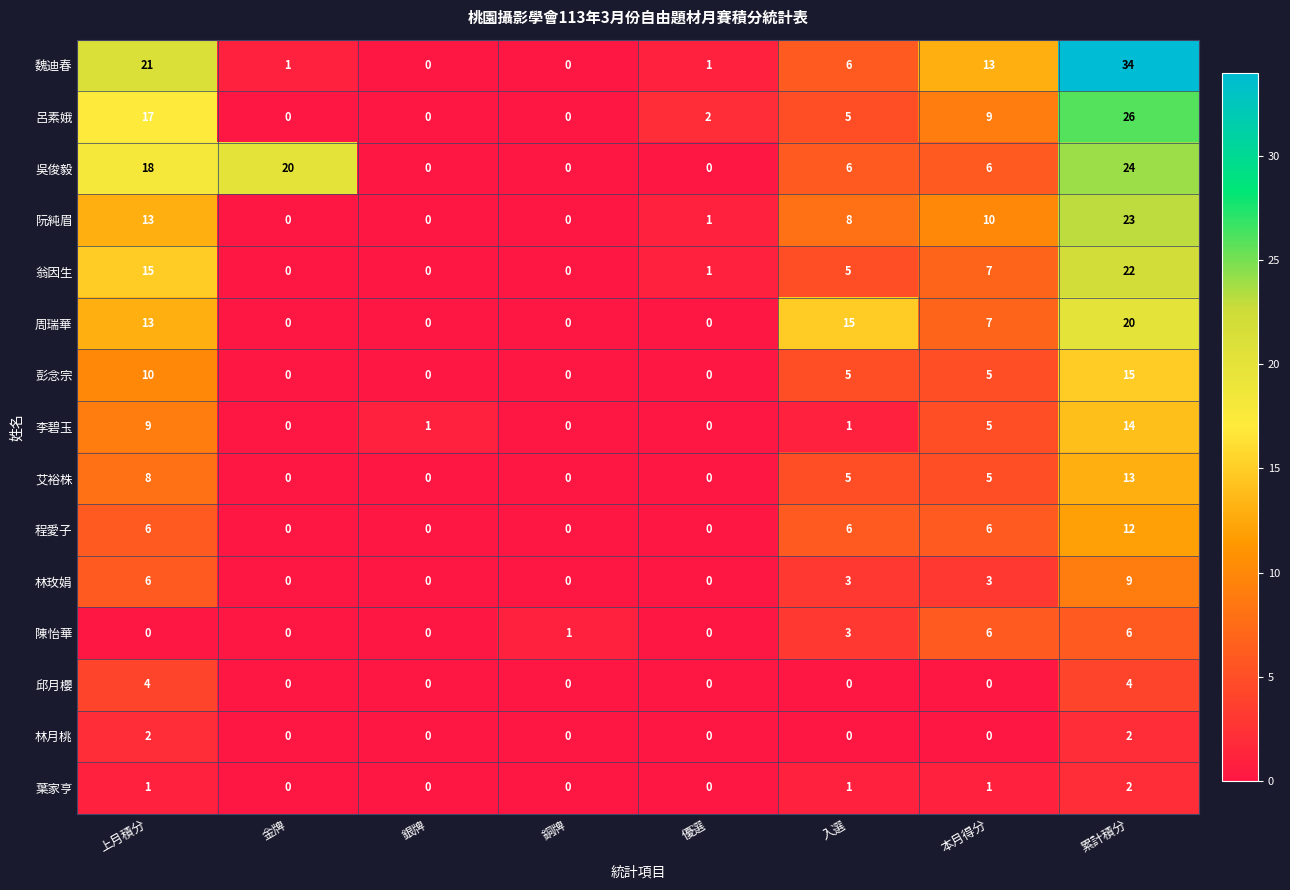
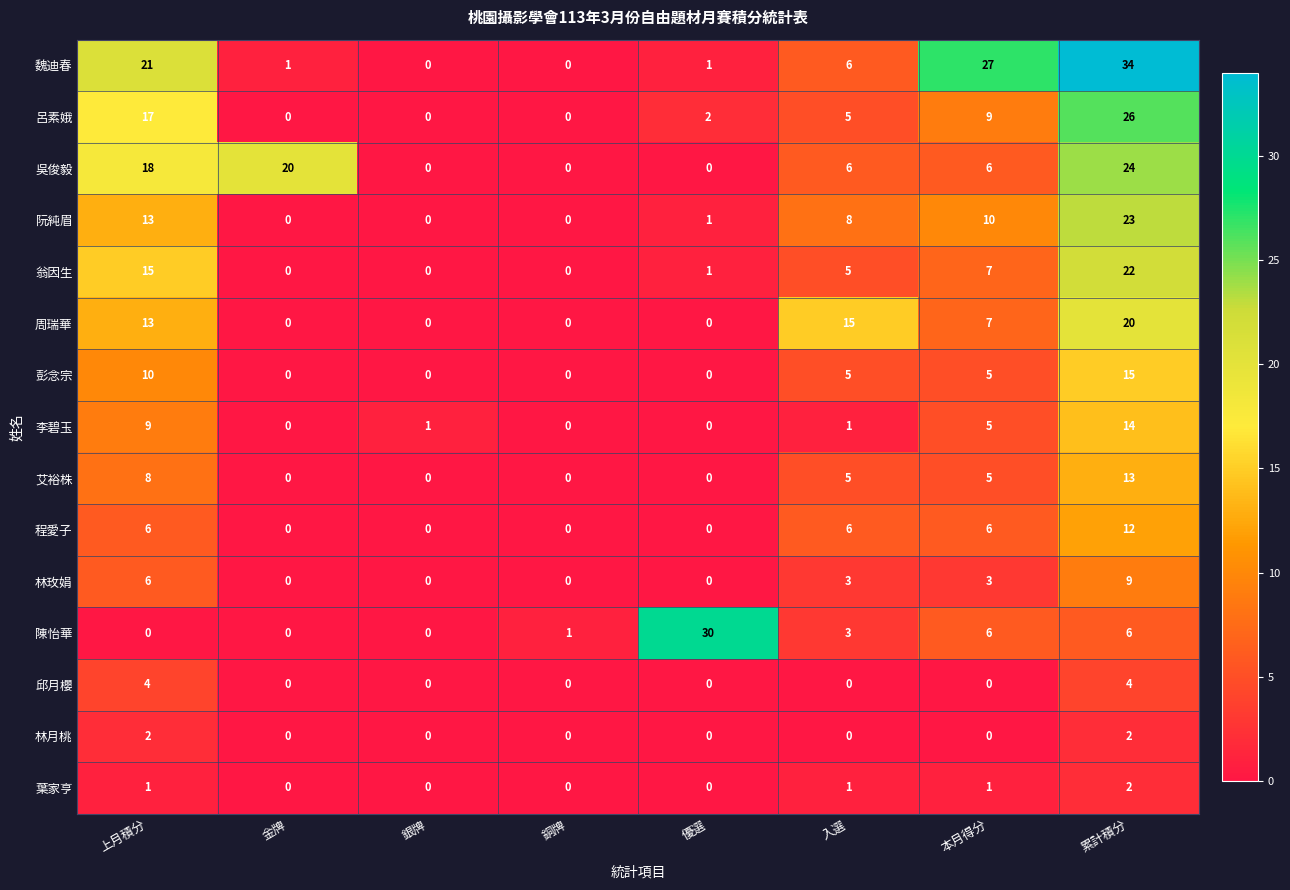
  {
    "魏迪春": {
      "上月積分": 21,
      "金牌": 1,
      "銀牌": 0,
      "銅牌": 0,
      "優選": 1,
      "入選": 6,
-     "本月得分": 13,
+     "本月得分": 27,
      "累計積分": 34
    },
    "呂素娥": {
      "上月積分": 17,
      "金牌": 0,
      "銀牌": 0,
      "銅牌": 0,
      "優選": 2,
      "入選": 5,
      "本月得分": 9,
      "累計積分": 26
    },
    "吳俊毅": {
      "上月積分": 18,
      "金牌": 20,
      "銀牌": 0,
      "銅牌": 0,
      "優選": 0,
      "入選": 6,
      "本月得分": 6,
      "累計積分": 24
    },
    "阮純眉": {
      "上月積分": 13,
      "金牌": 0,
      "銀牌": 0,
      "銅牌": 0,
      "優選": 1,
      "入選": 8,
      "本月得分": 10,
      "累計積分": 23
    },
    "翁因生": {
      "上月積分": 15,
      "金牌": 0,
      "銀牌": 0,
      "銅牌": 0,
      "優選": 1,
      "入選": 5,
      "本月得分": 7,
      "累計積分": 22
    },
    "周瑞華": {
      "上月積分": 13,
      "金牌": 0,
      "銀牌": 0,
      "銅牌": 0,
      "優選": 0,
      "入選": 15,
      "本月得分": 7,
      "累計積分": 20
    },
    "彭念宗": {
      "上月積分": 10,
      "金牌": 0,
      "銀牌": 0,
      "銅牌": 0,
      "優選": 0,
      "入選": 5,
      "本月得分": 5,
      "累計積分": 15
    },
    "李碧玉": {
      "上月積分": 9,
      "金牌": 0,
      "銀牌": 1,
      "銅牌": 0,
      "優選": 0,
      "入選": 1,
      "本月得分": 5,
      "累計積分": 14
    },
    "艾裕株": {
      "上月積分": 8,
      "金牌": 0,
      "銀牌": 0,
      "銅牌": 0,
      "優選": 0,
      "入選": 5,
      "本月得分": 5,
      "累計積分": 13
    },
    "程愛子": {
      "上月積分": 6,
      "金牌": 0,
      "銀牌": 0,
      "銅牌": 0,
      "優選": 0,
      "入選": 6,
      "本月得分": 6,
      "累計積分": 12
    },
    "林玫娟": {
      "上月積分": 6,
      "金牌": 0,
      "銀牌": 0,
      "銅牌": 0,
      "優選": 0,
      "入選": 3,
      "本月得分": 3,
      "累計積分": 9
    },
    "陳怡華": {
      "上月積分": 0,
      "金牌": 0,
      "銀牌": 0,
      "銅牌": 1,
-     "優選": 0,
+     "優選": 30,
      "入選": 3,
      "本月得分": 6,
      "累計積分": 6
    },
    "邱月櫻": {
      "上月積分": 4,
      "金牌": 0,
      "銀牌": 0,
      "銅牌": 0,
      "優選": 0,
      "入選": 0,
      "本月得分": 0,
      "累計積分": 4
    },
    "林月桃": {
      "上月積分": 2,
      "金牌": 0,
      "銀牌": 0,
      "銅牌": 0,
      "優選": 0,
      "入選": 0,
      "本月得分": 0,
      "累計積分": 2
    },
    "葉家亨": {
      "上月積分": 1,
      "金牌": 0,
      "銀牌": 0,
      "銅牌": 0,
      "優選": 0,
      "入選": 1,
      "本月得分": 1,
      "累計積分": 2
    }
  }
